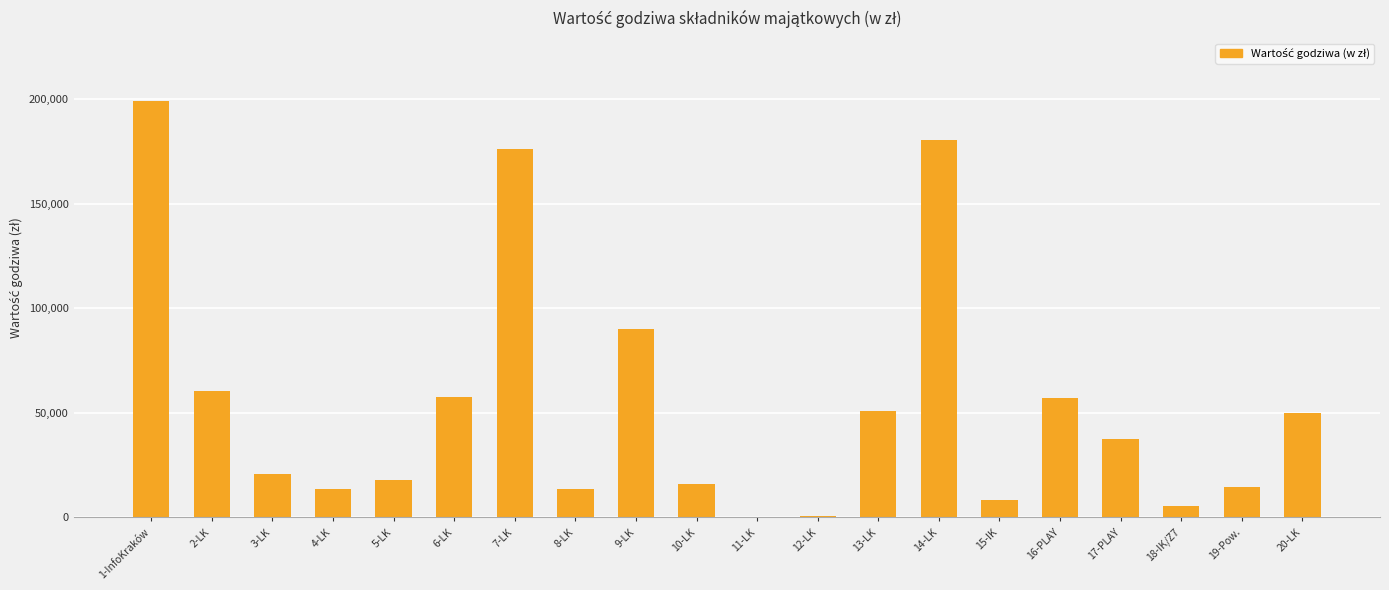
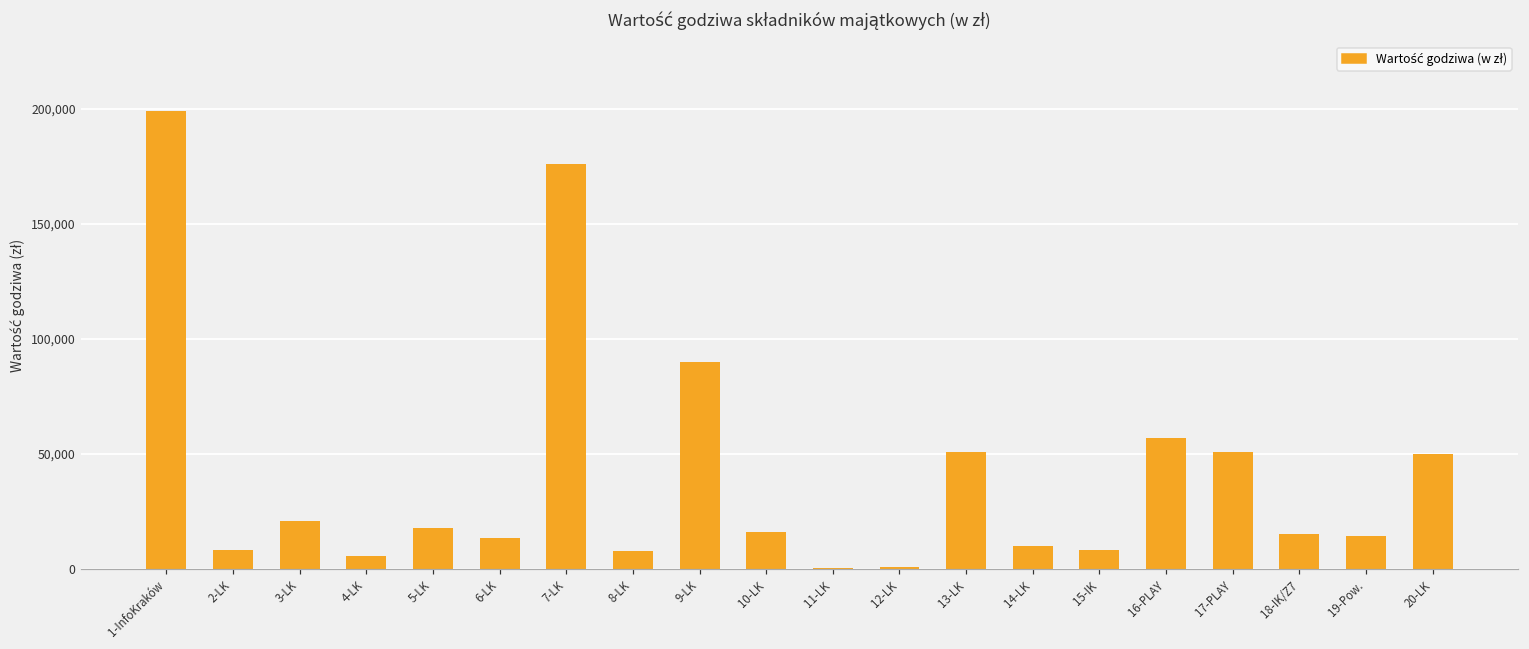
  {
    "1-InfoKraków": "199,000",
-   "2-LK": "60,000",
+   "2-LK": "8,000",
    "3-LK": "21,000",
-   "4-LK": "14,000",
+   "4-LK": "6,000",
    "5-LK": "18,000",
-   "6-LK": "58,000",
+   "6-LK": "14,000",
    "7-LK": "176,000",
-   "8-LK": "14,000",
+   "8-LK": "8,000",
    "9-LK": "90,000",
    "10-LK": "16,000",
    "13-LK": "51,000",
-   "14-LK": "180,000",
+   "14-LK": "10,000",
    "15-IK": "8,000",
    "16-PLAY": "57,000",
-   "17-PLAY": "38,000",
-   "18-IK/Z7": "6,000",
+   "17-PLAY": "51,000",
+   "18-IK/Z7": "15,000",
    "19-Pow.": "14,000",
    "20-LK": "50,000"
  }
